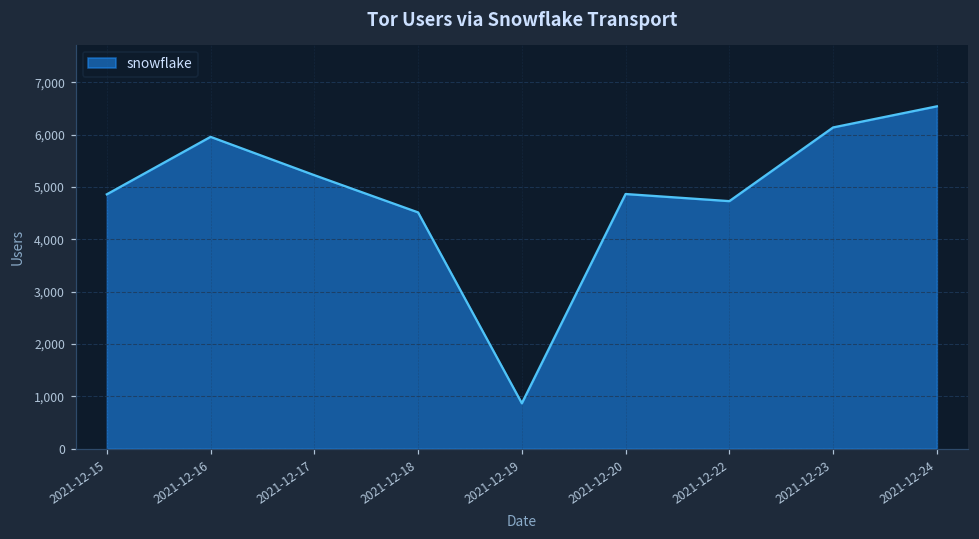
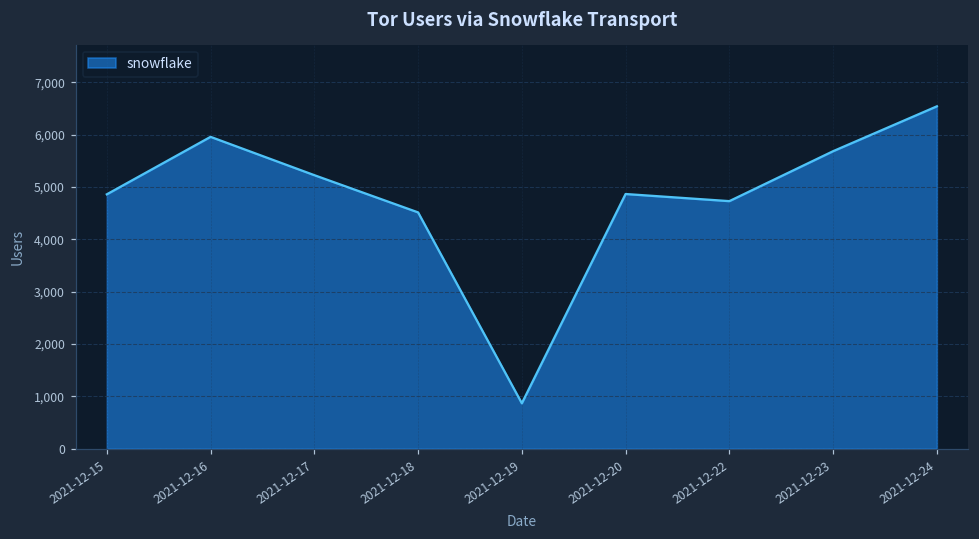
  {
    "2021-12-15": "4,900",
    "2021-12-16": "6,000",
    "2021-12-17": "5,200",
    "2021-12-18": "4,500",
    "2021-12-19": "900",
    "2021-12-20": "4,900",
    "2021-12-22": "4,700",
-   "2021-12-23": "6,100",
+   "2021-12-23": "5,700",
    "2021-12-24": "6,500"
  }
